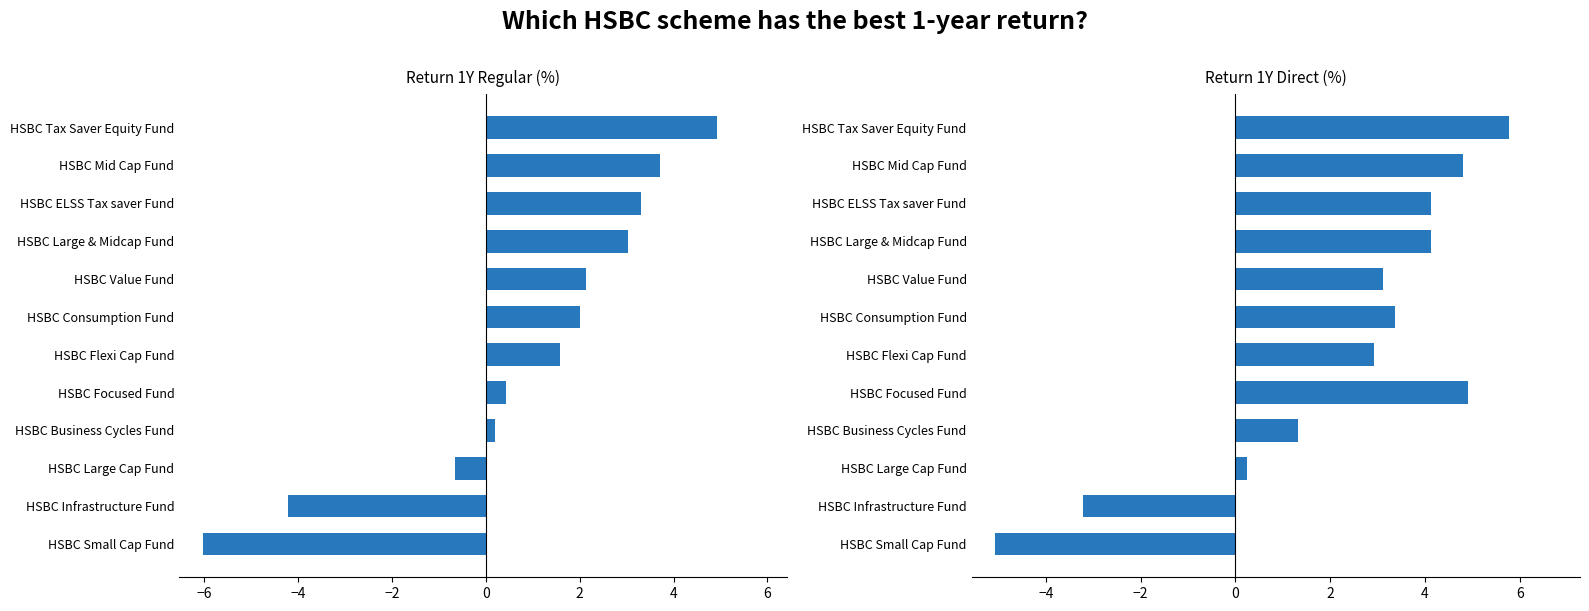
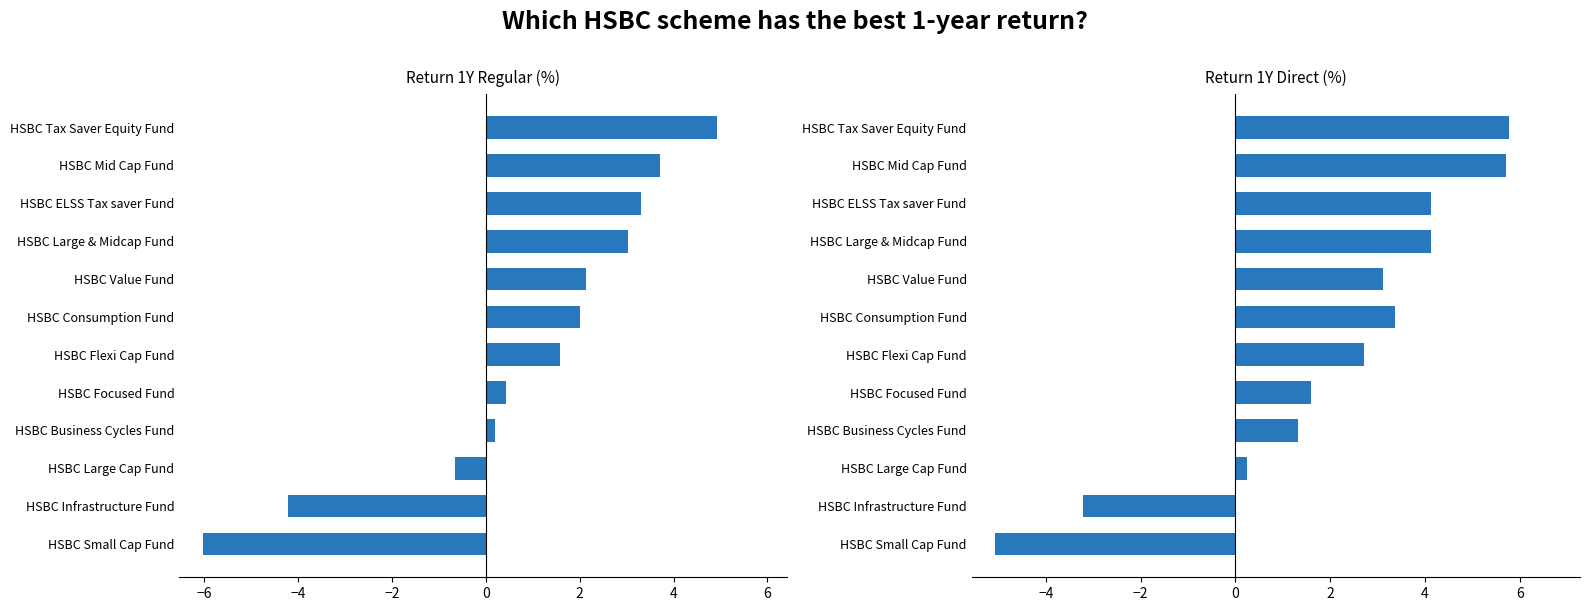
  {
    "Return 1Y Regular (%)": {
      "HSBC Tax Saver Equity Fund": 4.9,
      "HSBC Mid Cap Fund": 3.7,
      "HSBC ELSS Tax saver Fund": 3.3,
      "HSBC Large & Midcap Fund": 3.0,
      "HSBC Value Fund": 2.1,
      "HSBC Consumption Fund": 2.0,
      "HSBC Flexi Cap Fund": 1.6,
      "HSBC Focused Fund": 0.4,
      "HSBC Business Cycles Fund": 0.2,
      "HSBC Large Cap Fund": -0.7,
      "HSBC Infrastructure Fund": -4.2,
      "HSBC Small Cap Fund": -6.0
    },
    "Return 1Y Direct (%)": {
      "HSBC Tax Saver Equity Fund": 5.8,
-     "HSBC Mid Cap Fund": 4.8,
+     "HSBC Mid Cap Fund": 5.7,
      "HSBC ELSS Tax saver Fund": 4.1,
      "HSBC Large & Midcap Fund": 4.1,
      "HSBC Value Fund": 3.1,
      "HSBC Consumption Fund": 3.4,
-     "HSBC Flexi Cap Fund": 2.9,
-     "HSBC Focused Fund": 4.9,
+     "HSBC Flexi Cap Fund": 2.7,
+     "HSBC Focused Fund": 1.6,
      "HSBC Business Cycles Fund": 1.3,
      "HSBC Large Cap Fund": 0.2,
      "HSBC Infrastructure Fund": -3.2,
      "HSBC Small Cap Fund": -5.1
    }
  }
